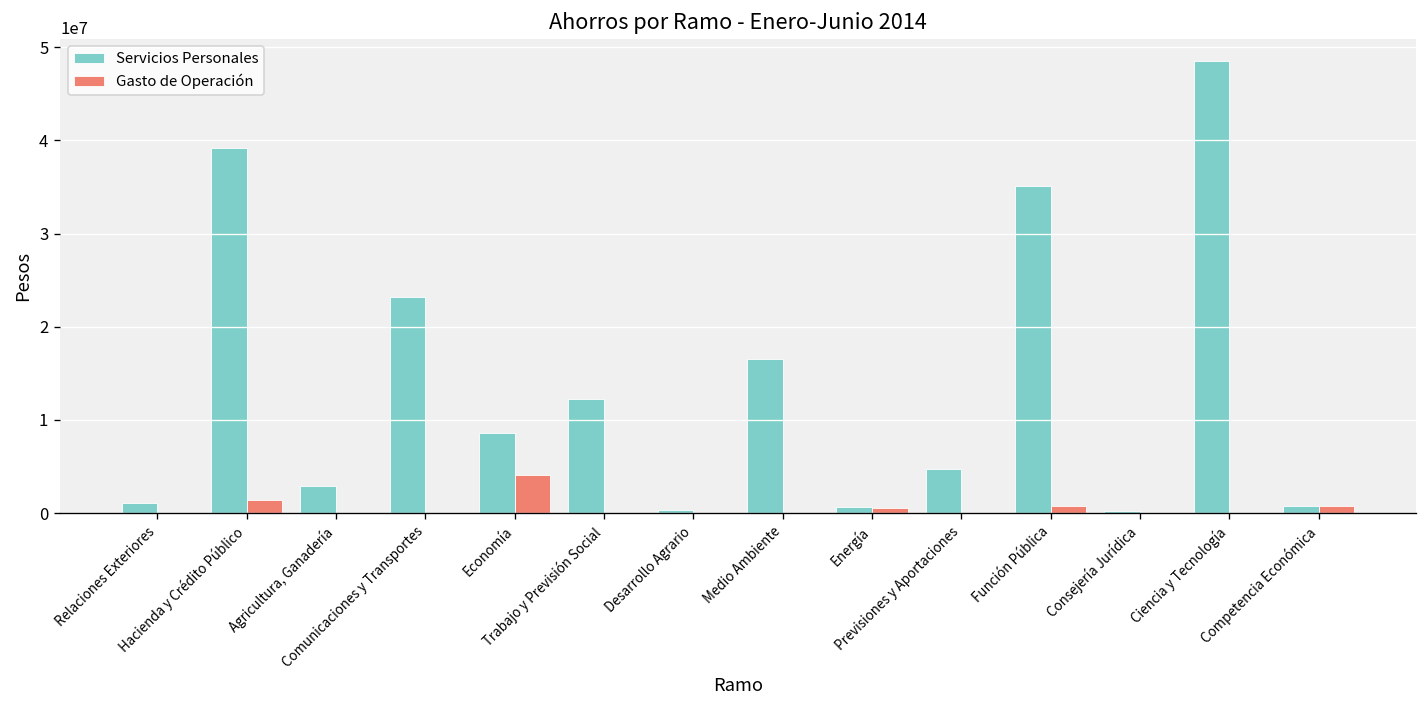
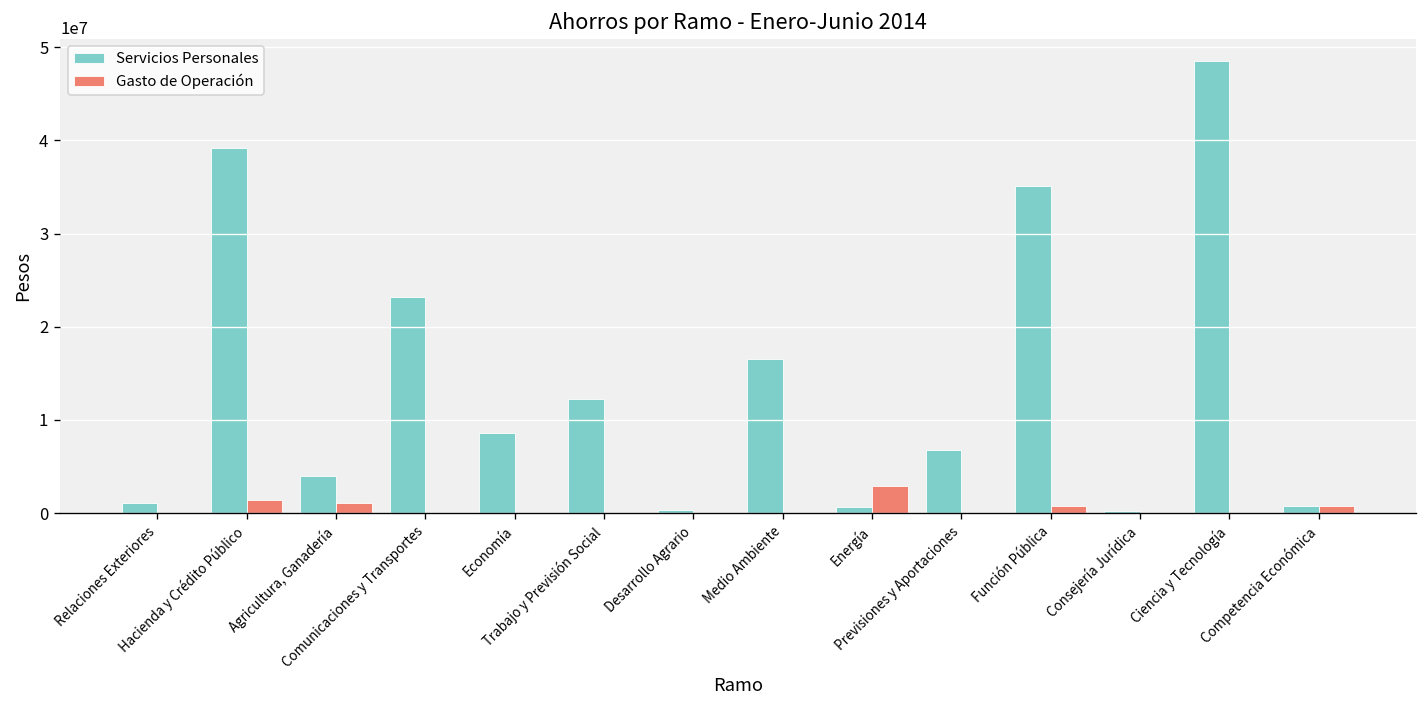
  {
    "Servicios Personales": {
      "Relaciones Exteriores": 1000000,
      "Hacienda y Crédito Público": 39000000,
-     "Agricultura, Ganadería": 3000000,
+     "Agricultura, Ganadería": 4000000,
      "Comunicaciones y Transportes": 23000000,
      "Economía": 9000000,
      "Trabajo y Previsión Social": 12000000,
      "Desarrollo Agrario": 0,
      "Medio Ambiente": 17000000,
      "Energía": 1000000,
-     "Previsiones y Aportaciones": 5000000,
+     "Previsiones y Aportaciones": 7000000,
      "Función Pública": 35000000,
      "Ciencia y Tecnología": 48000000,
      "Competencia Económica": 1000000
    },
    "Gasto de Operación": {
      "Relaciones Exteriores": 0,
      "Hacienda y Crédito Público": 1000000,
-     "Agricultura, Ganadería": 0,
+     "Agricultura, Ganadería": 1000000,
      "Comunicaciones y Transportes": 0,
-     "Economía": 4000000,
+     "Economía": 0,
      "Trabajo y Previsión Social": 0,
      "Desarrollo Agrario": 0,
      "Medio Ambiente": 0,
-     "Energía": 1000000,
+     "Energía": 3000000,
      "Previsiones y Aportaciones": 0,
      "Función Pública": 1000000,
      "Consejería Jurídica": 0,
      "Ciencia y Tecnología": 0,
      "Competencia Económica": 1000000
    }
  }
